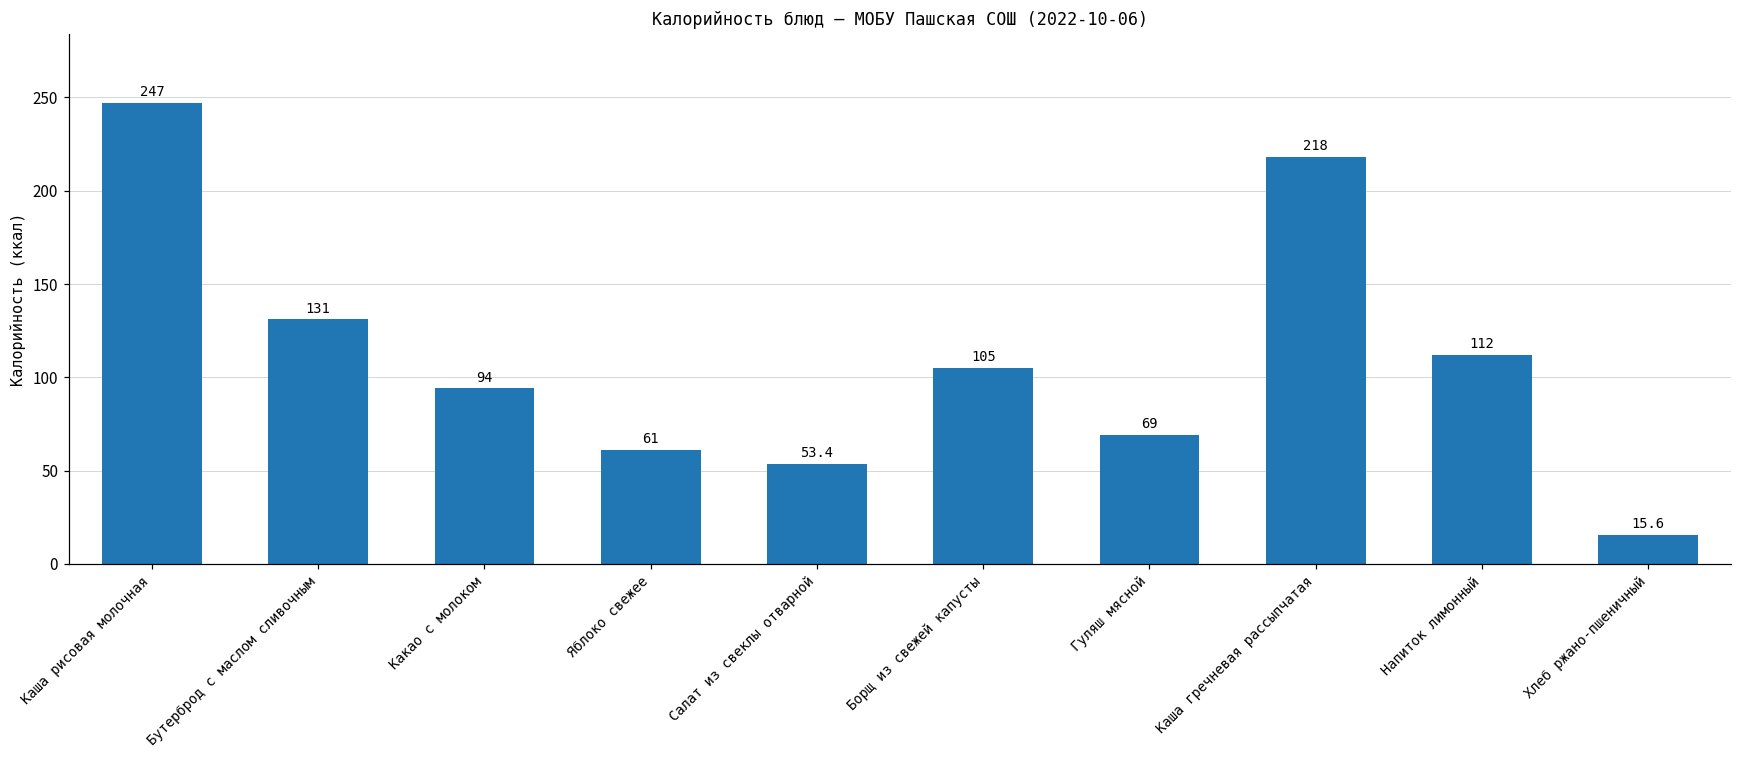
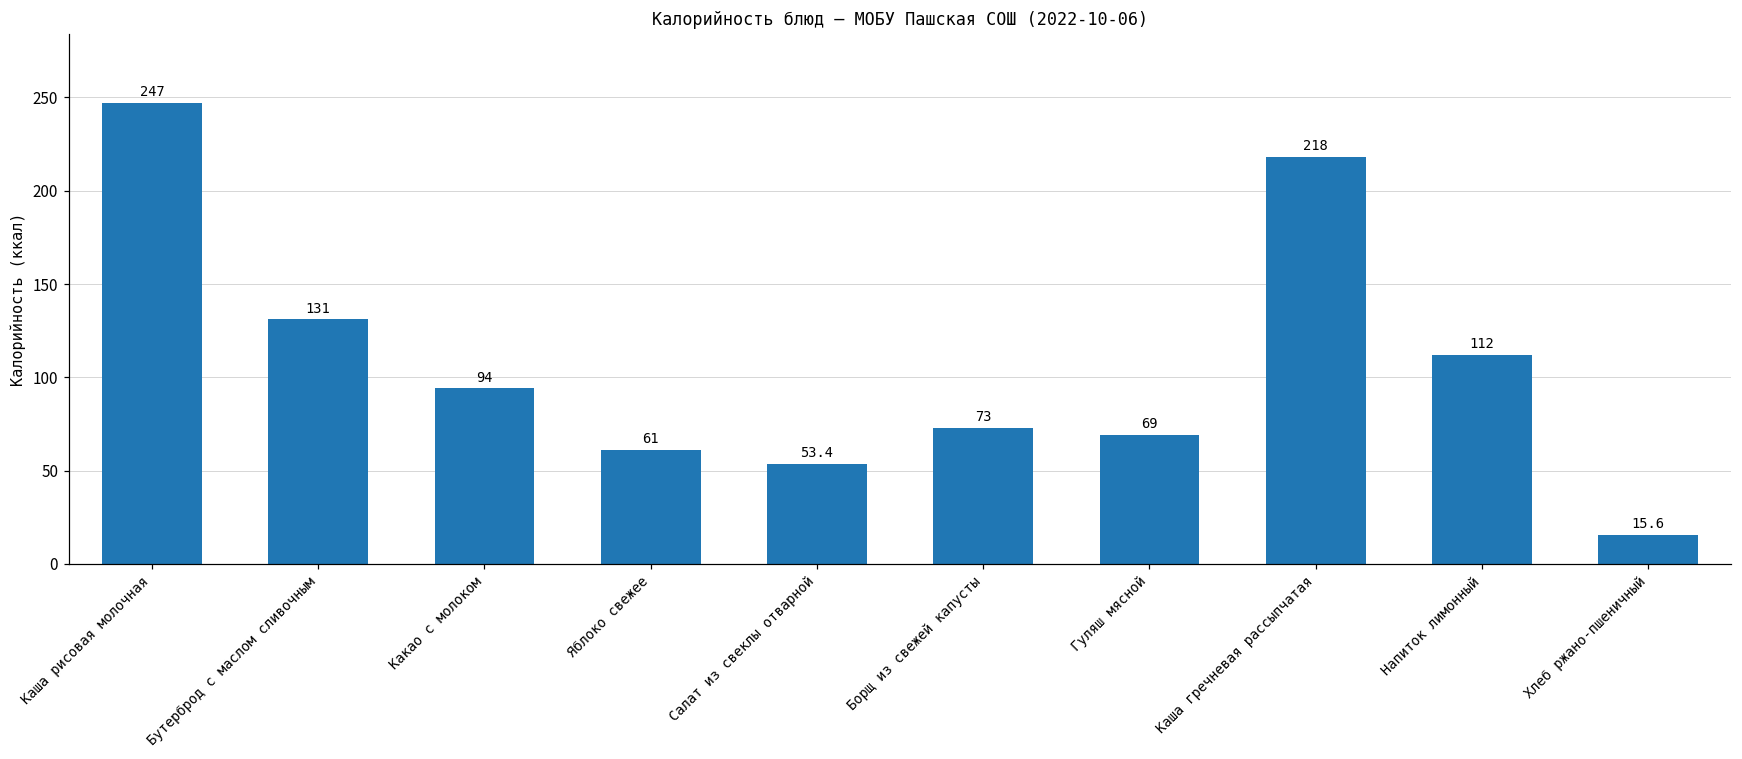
  {
    "Каша рисовая молочная": 247,
    "Бутерброд с маслом сливочным": 131,
    "Какао с молоком": 94,
    "Яблоко свежее": 61,
    "Салат из свеклы отварной": 53.4,
-   "Борщ из свежей капусты": 105,
+   "Борщ из свежей капусты": 73,
    "Гуляш мясной": 69,
    "Каша гречневая рассыпчатая": 218,
    "Напиток лимонный": 112,
    "Хлеб ржано-пшеничный": 15.6
  }
